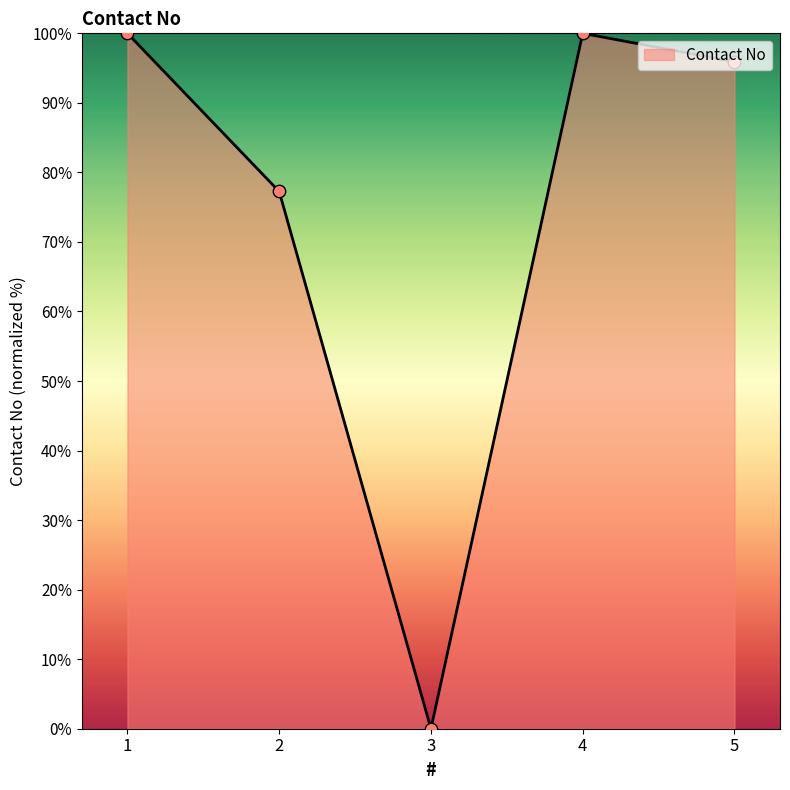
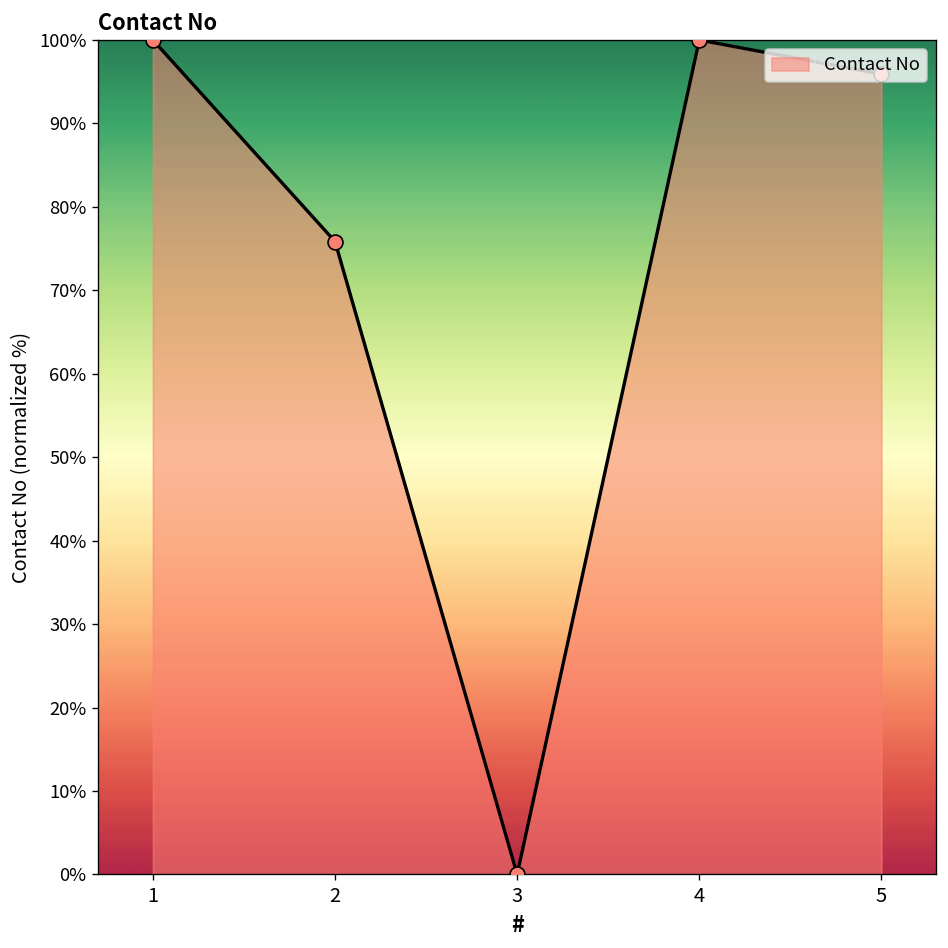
  {
    "1": "100%",
-   "2": "77%",
+   "2": "76%",
    "3": "0%",
    "4": "100%"
  }
